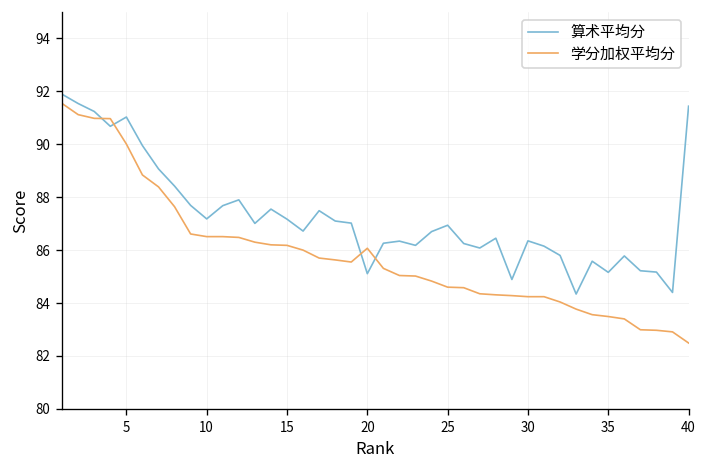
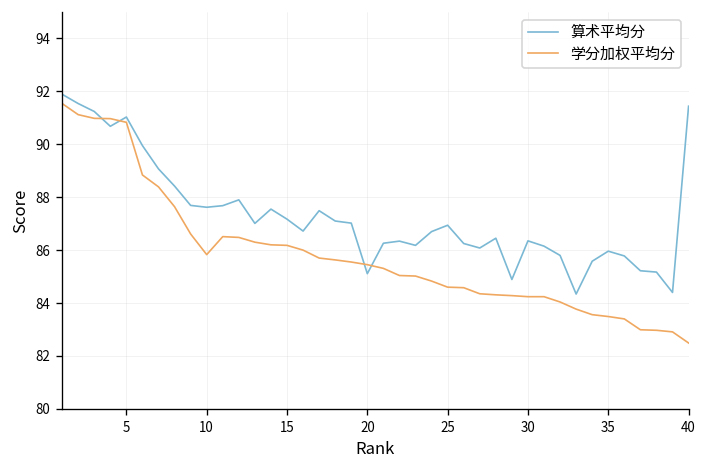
  {
    "算术平均分": {
      "5": 91.0,
-     "10": 87.2,
+     "10": 87.6,
      "15": 87.2,
      "20": 85.1,
      "25": 86.9,
      "30": 86.4,
-     "35": 85.2,
+     "35": 86.0,
      "40": 91.4
    },
    "学分加权平均分": {
-     "5": 90.0,
-     "10": 86.5,
+     "5": 90.8,
+     "10": 85.8,
      "15": 86.2,
-     "20": 86.1,
+     "20": 85.5,
      "25": 84.6,
      "30": 84.2,
      "35": 83.5,
      "40": 82.5
    }
  }
